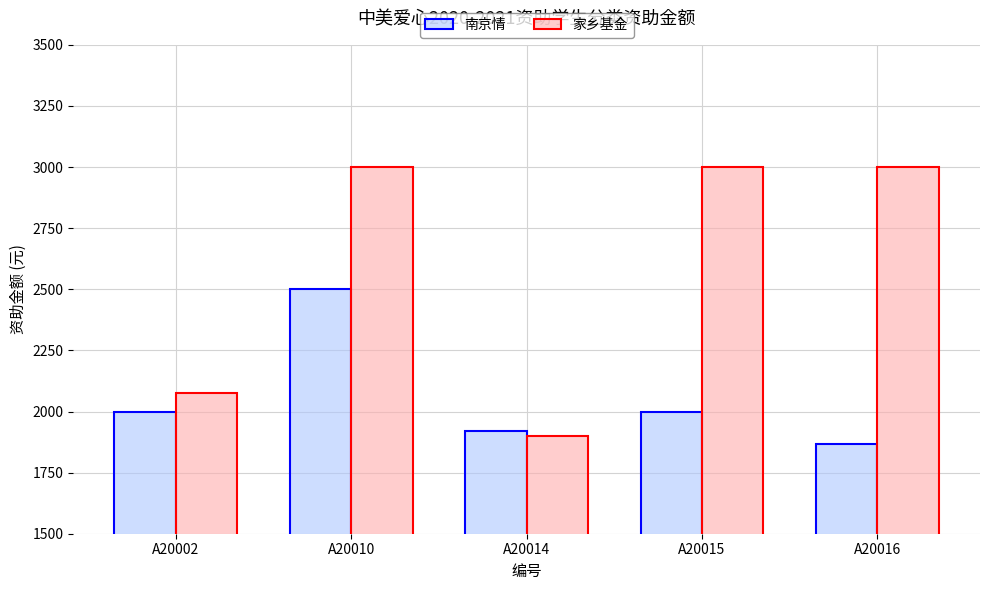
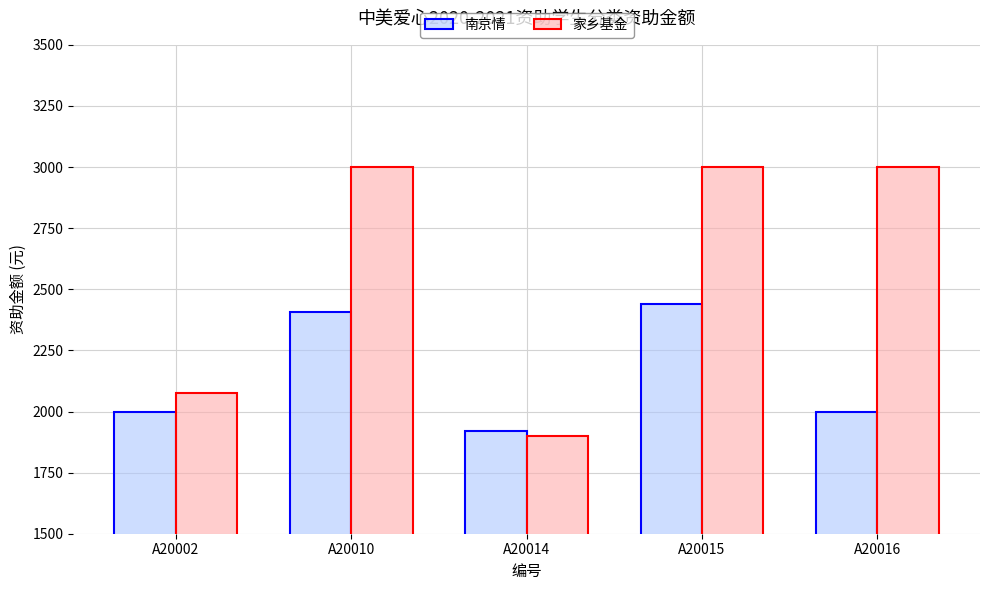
  {
    "南京情": {
      "A20002": 2000,
-     "A20010": 2500,
+     "A20010": 2410,
      "A20014": 1920,
-     "A20015": 2000,
-     "A20016": 1870
+     "A20015": 2440,
+     "A20016": 2000
    },
    "家乡基金": {
      "A20002": 2070,
      "A20010": 3000,
      "A20014": 1900,
      "A20015": 3000,
      "A20016": 3000
    }
  }
